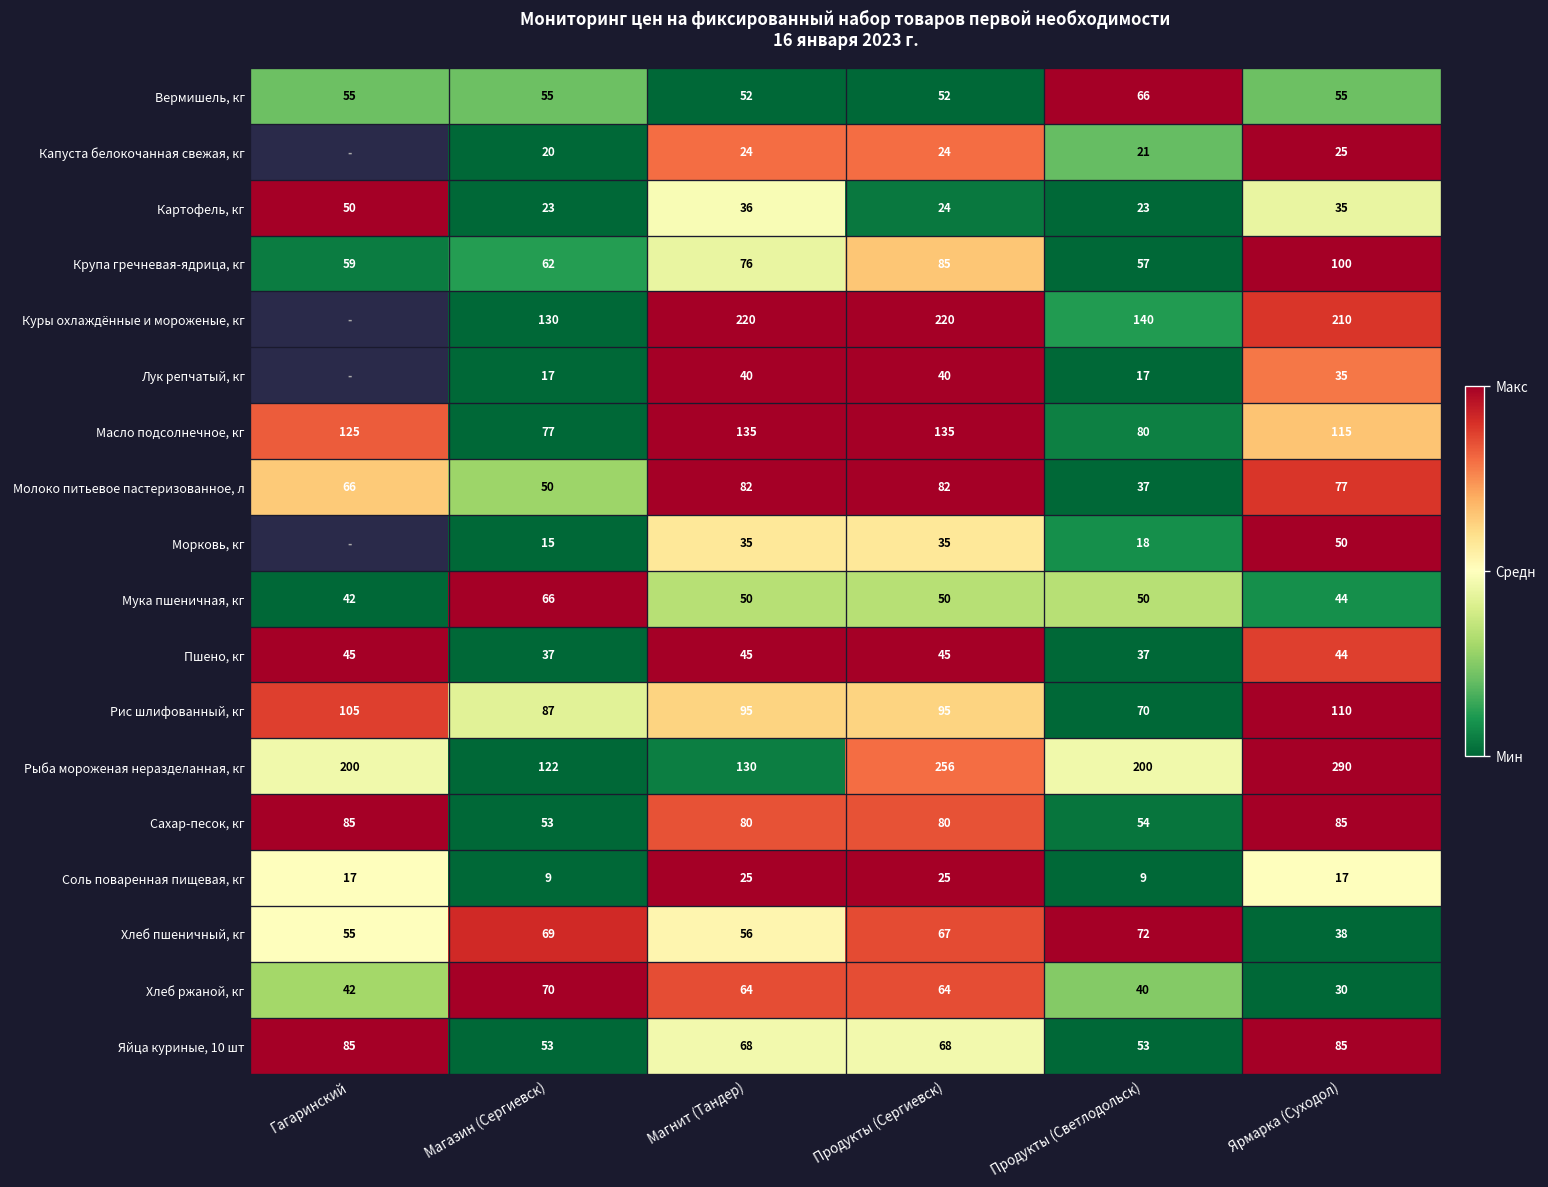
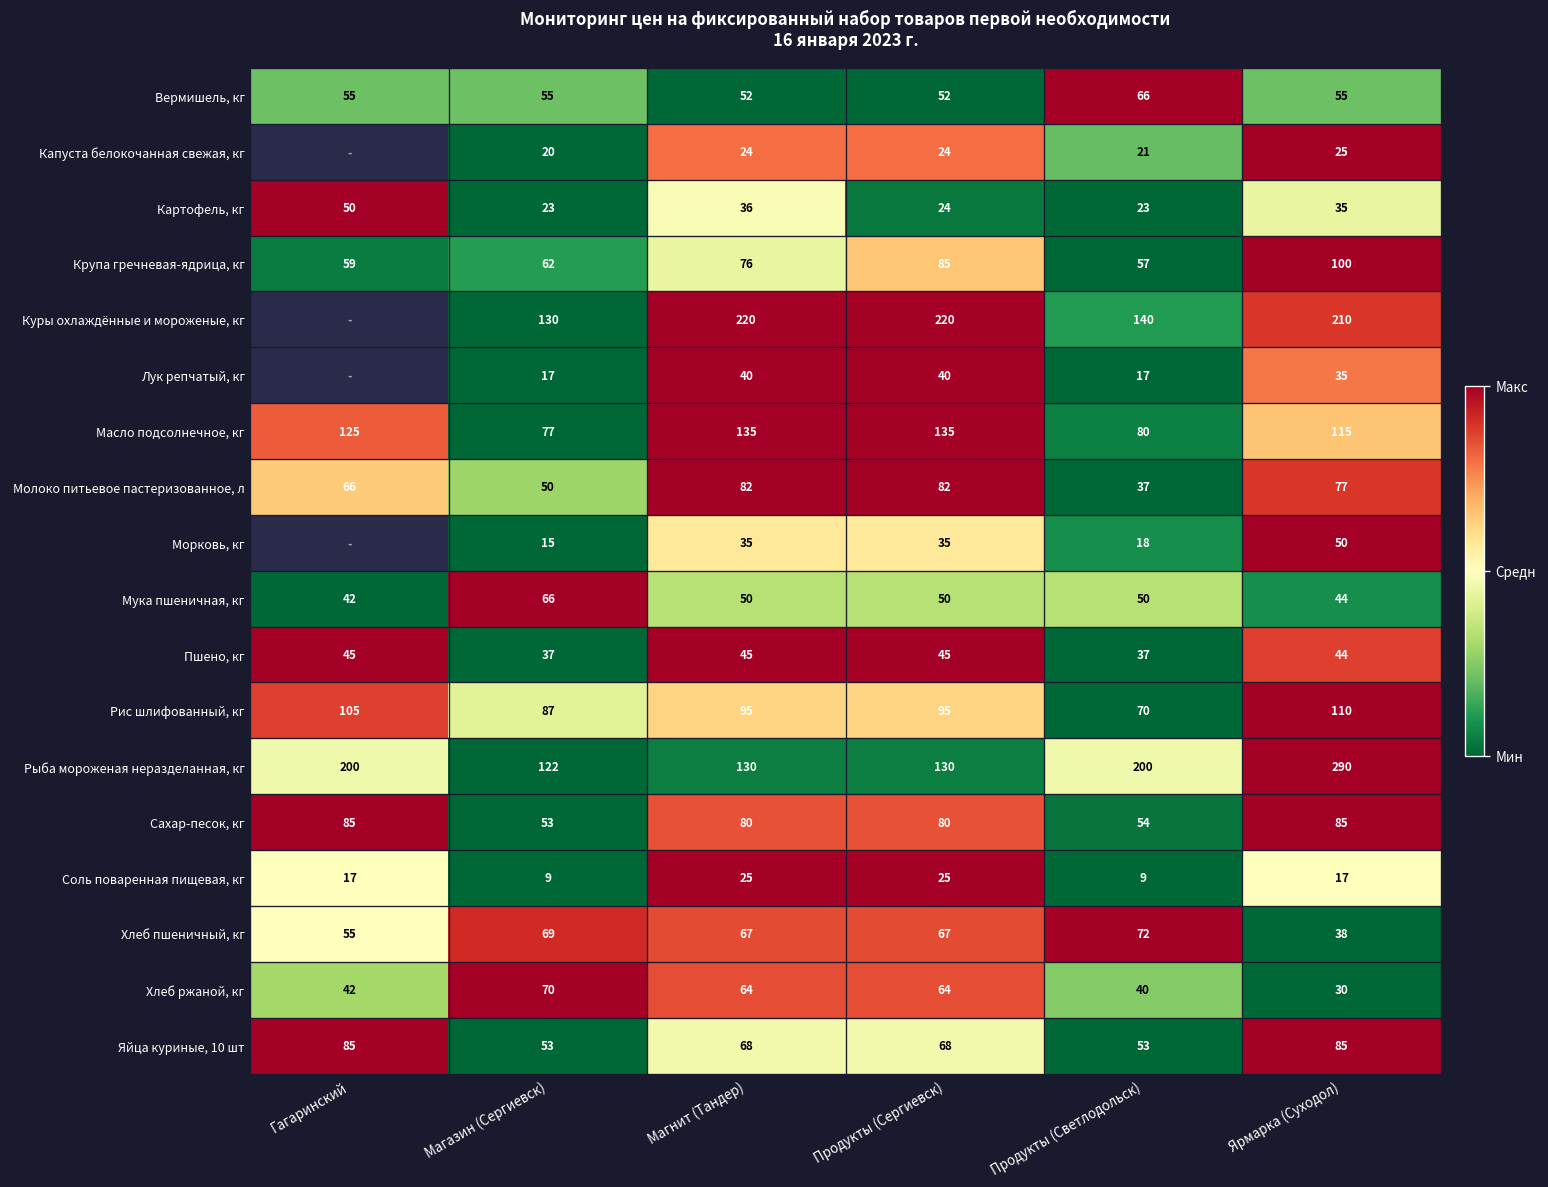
  {
    "Вермишель, кг": {
      "Гагаринский": 55,
      "Магазин (Сергиевск)": 55,
      "Магнит (Тандер)": 52,
      "Продукты (Сергиевск)": 52,
      "Продукты (Светлодольск)": 66,
      "Ярмарка (Суходол)": 55
    },
    "Капуста белокочанная свежая, кг": {
      "Магазин (Сергиевск)": 20,
      "Магнит (Тандер)": 24,
      "Продукты (Сергиевск)": 24,
      "Продукты (Светлодольск)": 21,
      "Ярмарка (Суходол)": 25
    },
    "Картофель, кг": {
      "Гагаринский": 50,
      "Магазин (Сергиевск)": 23,
      "Магнит (Тандер)": 36,
      "Продукты (Сергиевск)": 24,
      "Продукты (Светлодольск)": 23,
      "Ярмарка (Суходол)": 35
    },
    "Крупа гречневая-ядрица, кг": {
      "Гагаринский": 59,
      "Магазин (Сергиевск)": 62,
      "Магнит (Тандер)": 76,
      "Продукты (Сергиевск)": 85,
      "Продукты (Светлодольск)": 57,
      "Ярмарка (Суходол)": 100
    },
    "Куры охлаждённые и мороженые, кг": {
      "Магазин (Сергиевск)": 130,
      "Магнит (Тандер)": 220,
      "Продукты (Сергиевск)": 220,
      "Продукты (Светлодольск)": 140,
      "Ярмарка (Суходол)": 210
    },
    "Лук репчатый, кг": {
      "Магазин (Сергиевск)": 17,
      "Магнит (Тандер)": 40,
      "Продукты (Сергиевск)": 40,
      "Продукты (Светлодольск)": 17,
      "Ярмарка (Суходол)": 35
    },
    "Масло подсолнечное, кг": {
      "Гагаринский": 125,
      "Магазин (Сергиевск)": 77,
      "Магнит (Тандер)": 135,
      "Продукты (Сергиевск)": 135,
      "Продукты (Светлодольск)": 80,
      "Ярмарка (Суходол)": 115
    },
    "Молоко питьевое пастеризованное, л": {
      "Гагаринский": 66,
      "Магазин (Сергиевск)": 50,
      "Магнит (Тандер)": 82,
      "Продукты (Сергиевск)": 82,
      "Продукты (Светлодольск)": 37,
      "Ярмарка (Суходол)": 77
    },
    "Морковь, кг": {
      "Магазин (Сергиевск)": 15,
      "Магнит (Тандер)": 35,
      "Продукты (Сергиевск)": 35,
      "Продукты (Светлодольск)": 18,
      "Ярмарка (Суходол)": 50
    },
    "Мука пшеничная, кг": {
      "Гагаринский": 42,
      "Магазин (Сергиевск)": 66,
      "Магнит (Тандер)": 50,
      "Продукты (Сергиевск)": 50,
      "Продукты (Светлодольск)": 50,
      "Ярмарка (Суходол)": 44
    },
    "Пшено, кг": {
      "Гагаринский": 45,
      "Магазин (Сергиевск)": 37,
      "Магнит (Тандер)": 45,
      "Продукты (Сергиевск)": 45,
      "Продукты (Светлодольск)": 37,
      "Ярмарка (Суходол)": 44
    },
    "Рис шлифованный, кг": {
      "Гагаринский": 105,
      "Магазин (Сергиевск)": 87,
      "Магнит (Тандер)": 95,
      "Продукты (Сергиевск)": 95,
      "Продукты (Светлодольск)": 70,
      "Ярмарка (Суходол)": 110
    },
    "Рыба мороженая неразделанная, кг": {
      "Гагаринский": 200,
      "Магазин (Сергиевск)": 122,
      "Магнит (Тандер)": 130,
-     "Продукты (Сергиевск)": 256,
+     "Продукты (Сергиевск)": 130,
      "Продукты (Светлодольск)": 200,
      "Ярмарка (Суходол)": 290
    },
    "Сахар-песок, кг": {
      "Гагаринский": 85,
      "Магазин (Сергиевск)": 53,
      "Магнит (Тандер)": 80,
      "Продукты (Сергиевск)": 80,
      "Продукты (Светлодольск)": 54,
      "Ярмарка (Суходол)": 85
    },
    "Соль поваренная пищевая, кг": {
      "Гагаринский": 17,
      "Магазин (Сергиевск)": 9,
      "Магнит (Тандер)": 25,
      "Продукты (Сергиевск)": 25,
      "Продукты (Светлодольск)": 9,
      "Ярмарка (Суходол)": 17
    },
    "Хлеб пшеничный, кг": {
      "Гагаринский": 55,
      "Магазин (Сергиевск)": 69,
-     "Магнит (Тандер)": 56,
+     "Магнит (Тандер)": 67,
      "Продукты (Сергиевск)": 67,
      "Продукты (Светлодольск)": 72,
      "Ярмарка (Суходол)": 38
    },
    "Хлеб ржаной, кг": {
      "Гагаринский": 42,
      "Магазин (Сергиевск)": 70,
      "Магнит (Тандер)": 64,
      "Продукты (Сергиевск)": 64,
      "Продукты (Светлодольск)": 40,
      "Ярмарка (Суходол)": 30
    },
    "Яйца куриные, 10 шт": {
      "Гагаринский": 85,
      "Магазин (Сергиевск)": 53,
      "Магнит (Тандер)": 68,
      "Продукты (Сергиевск)": 68,
      "Продукты (Светлодольск)": 53,
      "Ярмарка (Суходол)": 85
    }
  }
